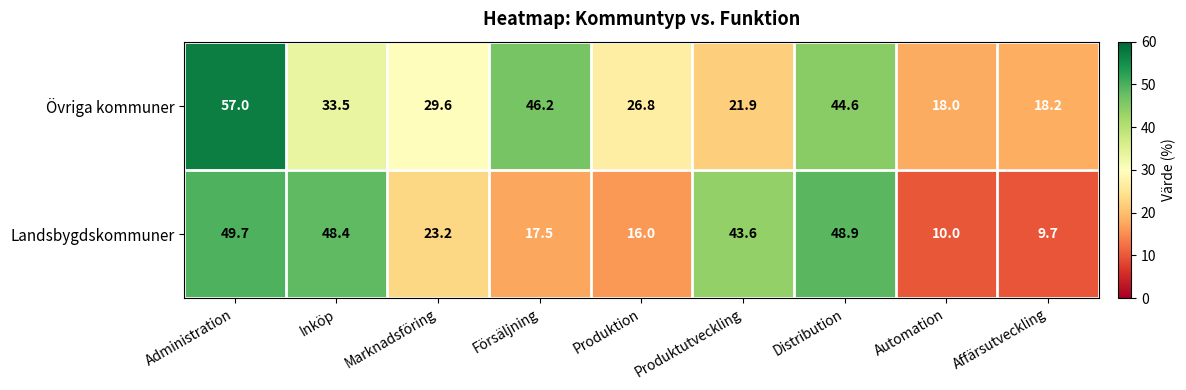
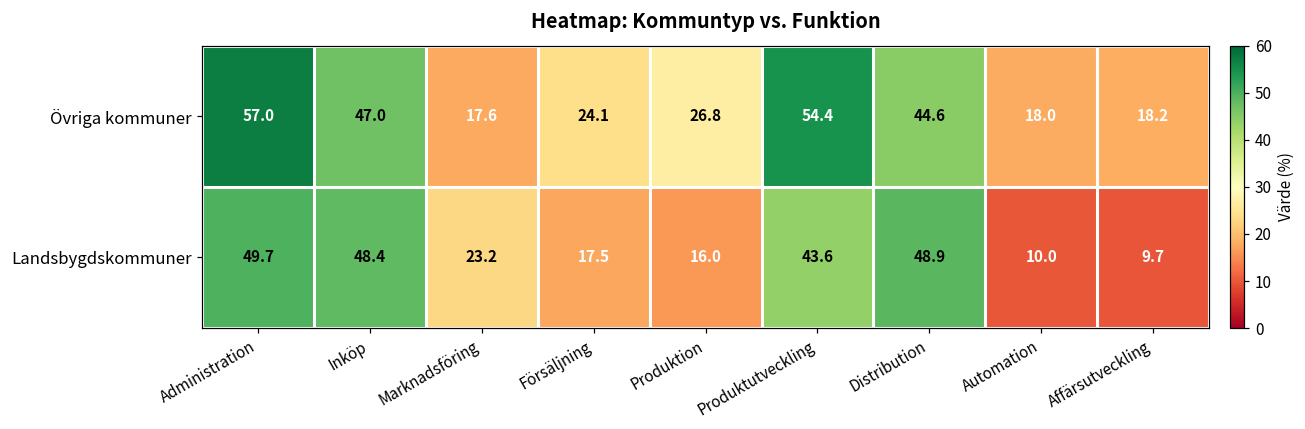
  {
    "Övriga kommuner": {
      "Administration": 57.0,
-     "Inköp": 33.5,
-     "Marknadsföring": 29.6,
-     "Försäljning": 46.2,
+     "Inköp": 47.0,
+     "Marknadsföring": 17.6,
+     "Försäljning": 24.1,
      "Produktion": 26.8,
-     "Produktutveckling": 21.9,
+     "Produktutveckling": 54.4,
      "Distribution": 44.6,
      "Automation": 18.0,
      "Affärsutveckling": 18.2
    },
    "Landsbygdskommuner": {
      "Administration": 49.7,
      "Inköp": 48.4,
      "Marknadsföring": 23.2,
      "Försäljning": 17.5,
      "Produktion": 16.0,
      "Produktutveckling": 43.6,
      "Distribution": 48.9,
      "Automation": 10.0,
      "Affärsutveckling": 9.7
    }
  }
